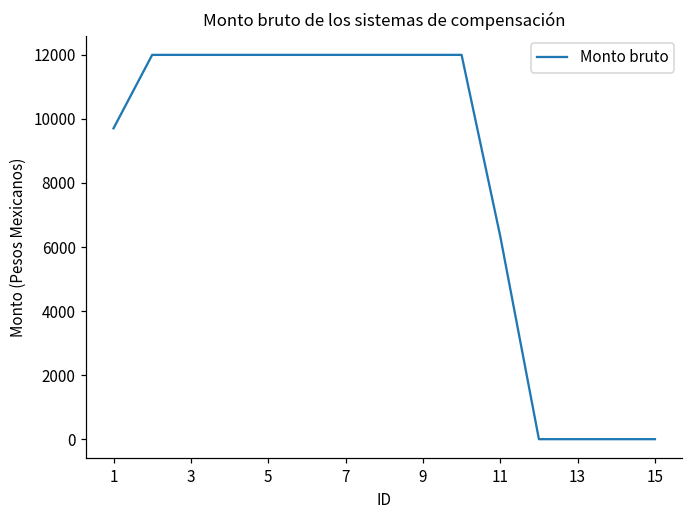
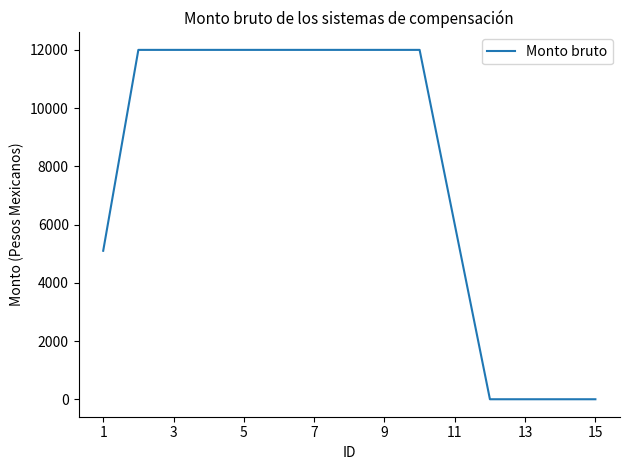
  {
-   "1": 9700,
+   "1": 5100,
    "3": 12000,
    "5": 12000,
    "7": 12000,
    "9": 12000,
-   "11": 6300,
+   "11": 6000,
    "13": 0,
    "15": 0
  }
